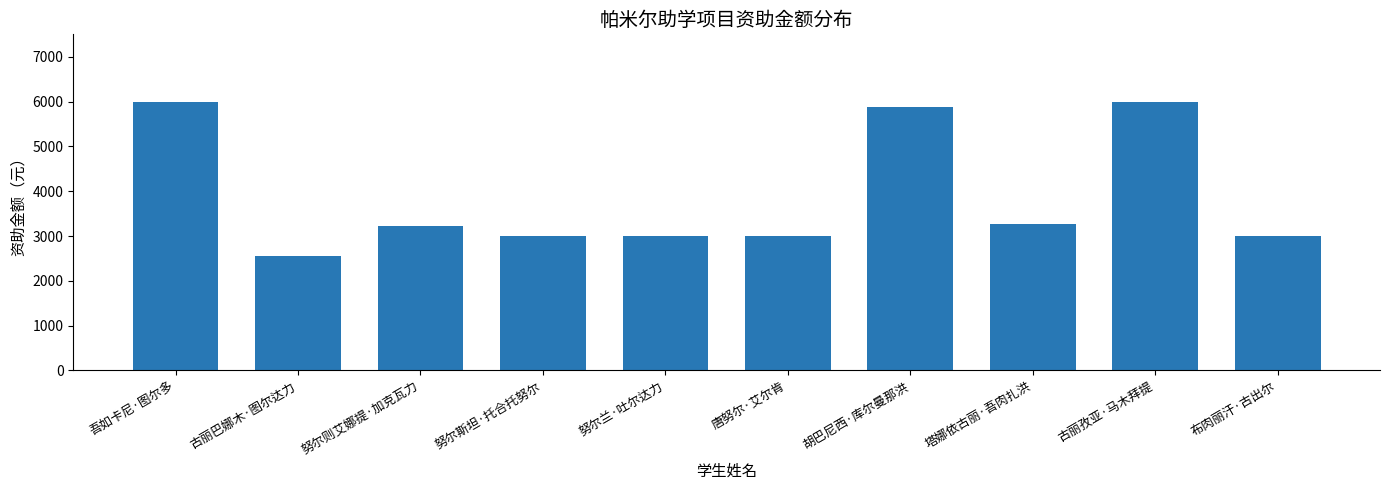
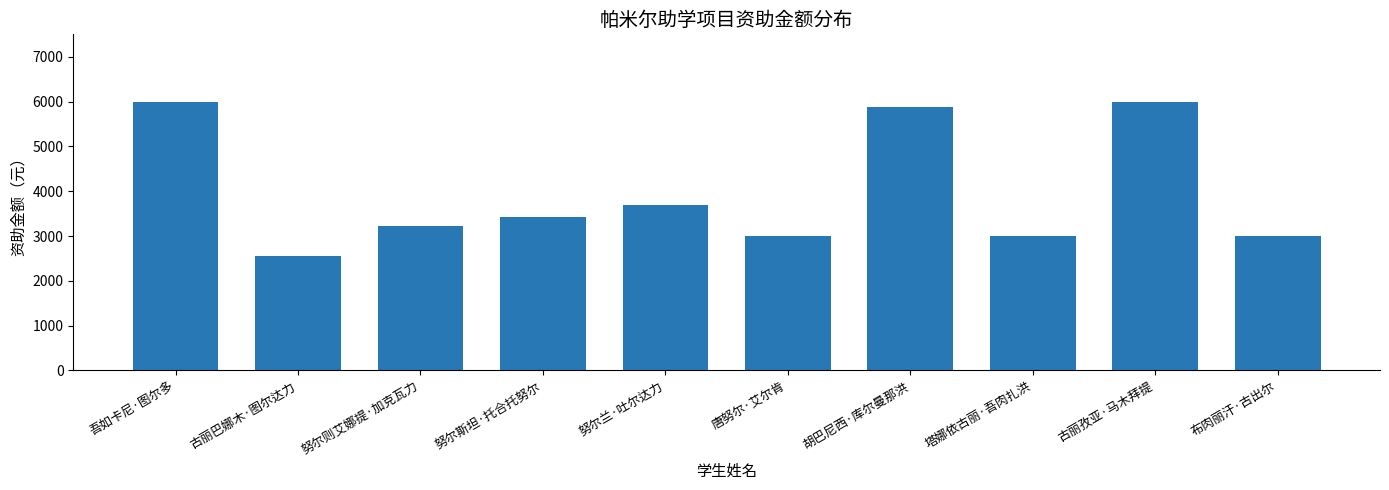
  {
    "吾如卡尼·图尔多": 6000,
    "古丽巴娜木·图尔达力": 2500,
    "努尔则艾娜提·加克瓦力": 3200,
-   "努尔斯坦·托合托努尔": 3000,
-   "努尔兰·吐尔达力": 3000,
+   "努尔斯坦·托合托努尔": 3400,
+   "努尔兰·吐尔达力": 3700,
    "唐努尔·艾尔肯": 3000,
    "胡巴尼西·库尔曼那洪": 5900,
-   "塔娜依古丽·吾肉扎洪": 3300,
+   "塔娜依古丽·吾肉扎洪": 3000,
    "古丽孜亚·马木拜提": 6000,
    "布肉丽汗·古出尔": 3000
  }
